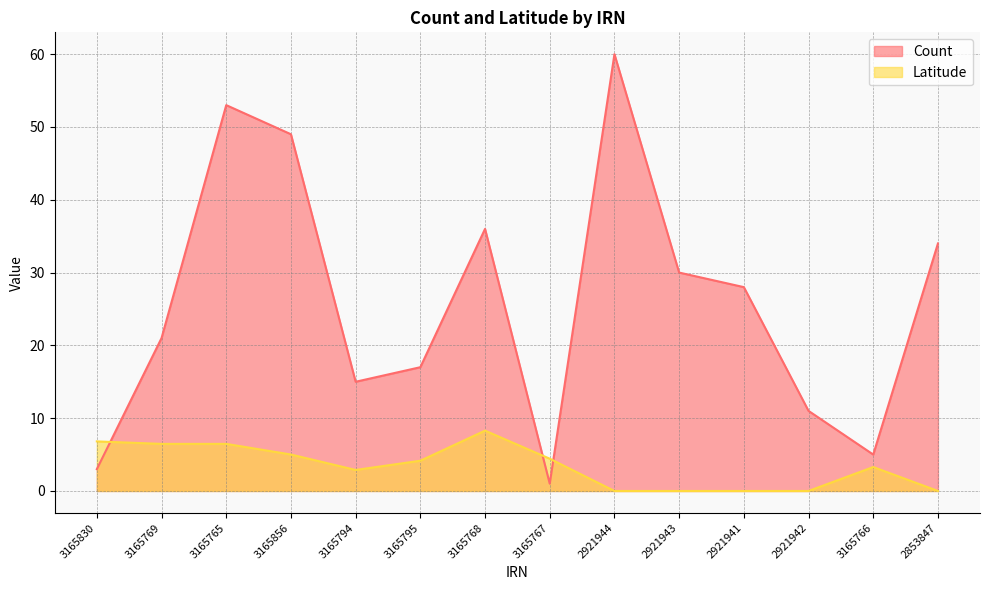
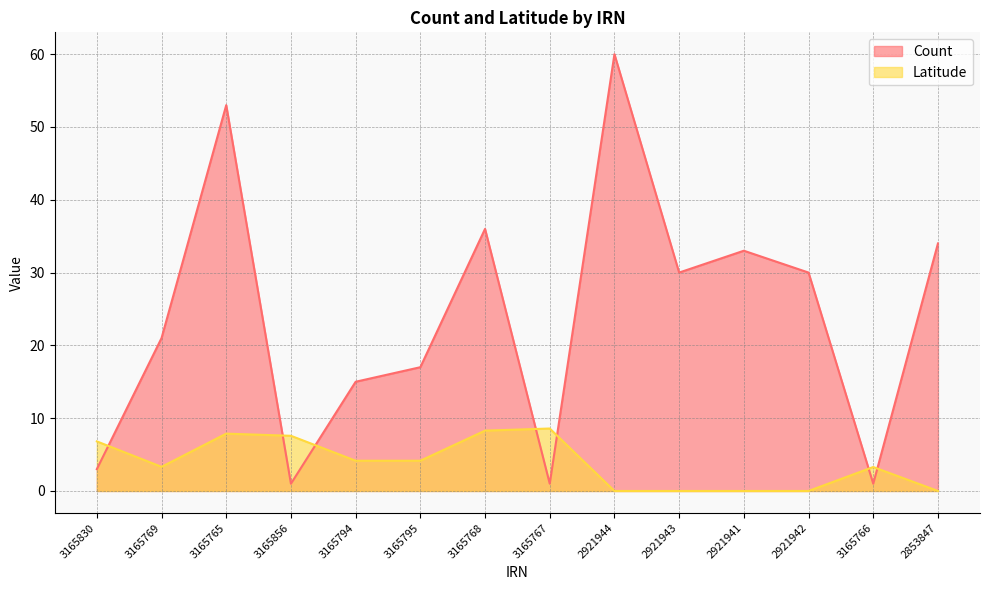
  {
    "Count": {
      "3165830": 3,
      "3165769": 21,
      "3165765": 53,
-     "3165856": 49,
+     "3165856": 1,
      "3165794": 15,
      "3165795": 17,
      "3165768": 36,
      "3165767": 1,
      "2921944": 60,
      "2921943": 30,
-     "2921941": 28,
-     "2921942": 11,
-     "3165766": 5,
+     "2921941": 33,
+     "2921942": 30,
+     "3165766": 1,
      "2853847": 34
    },
    "Latitude": {
      "3165830": 7,
-     "3165769": 6,
-     "3165765": 6,
-     "3165856": 5,
-     "3165794": 3,
+     "3165769": 3,
+     "3165765": 8,
+     "3165856": 8,
+     "3165794": 4,
      "3165795": 4,
      "3165768": 8,
-     "3165767": 4,
+     "3165767": 9,
      "2921944": 0,
      "2921943": 0,
      "2921941": 0,
      "2921942": 0,
      "3165766": 3,
      "2853847": 0
    }
  }
